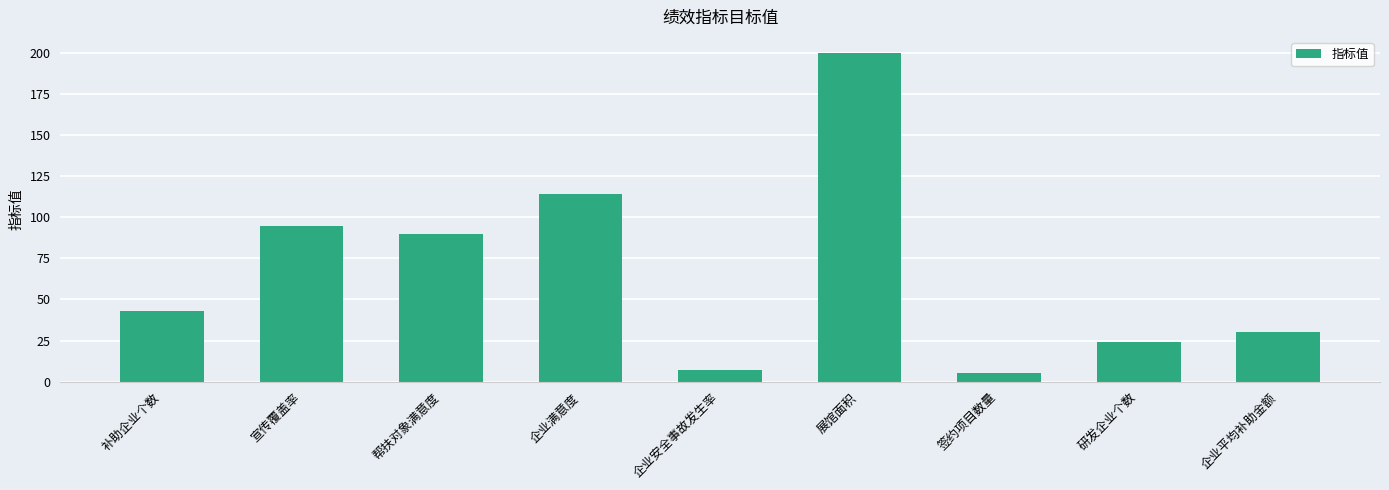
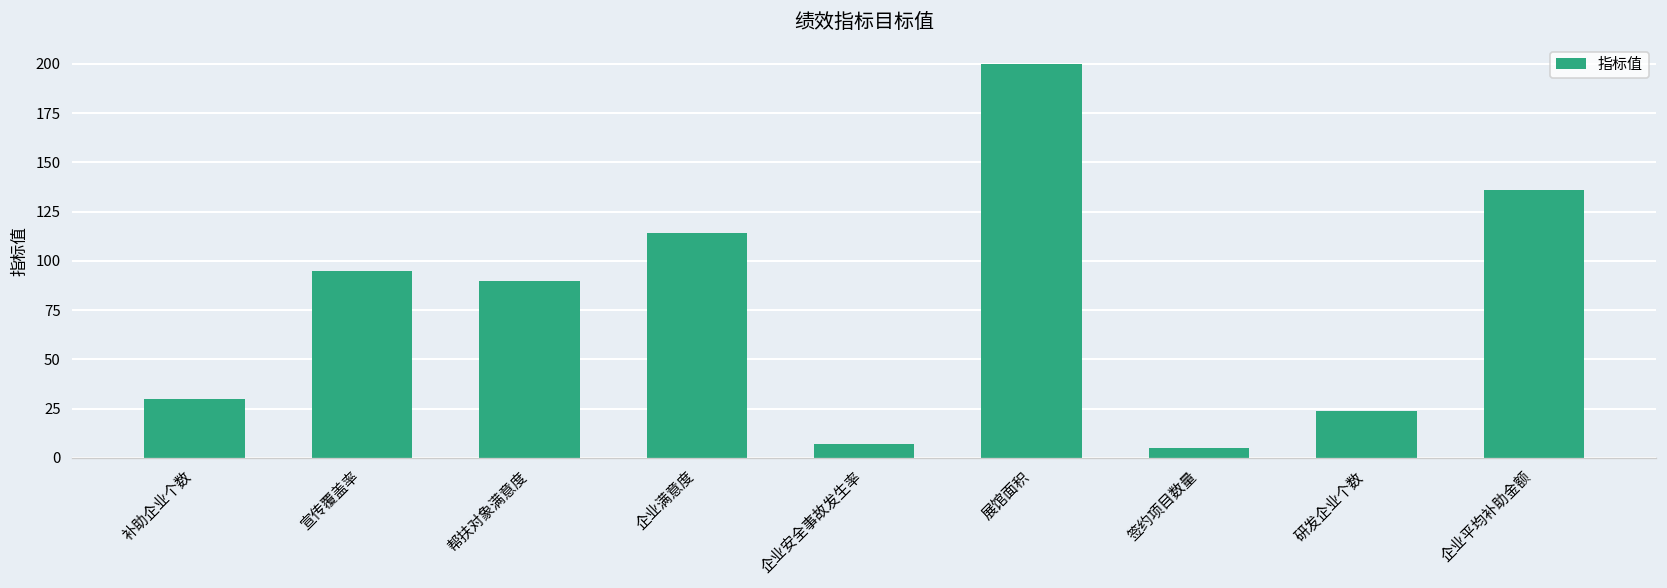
  {
-   "补助企业个数": 43,
+   "补助企业个数": 30,
    "宣传覆盖率": 95,
    "帮扶对象满意度": 90,
    "企业满意度": 114,
    "企业安全事故发生率": 7,
    "展馆面积": 200,
    "签约项目数量": 5,
    "研发企业个数": 24,
-   "企业平均补助金额": 30
+   "企业平均补助金额": 136
  }
